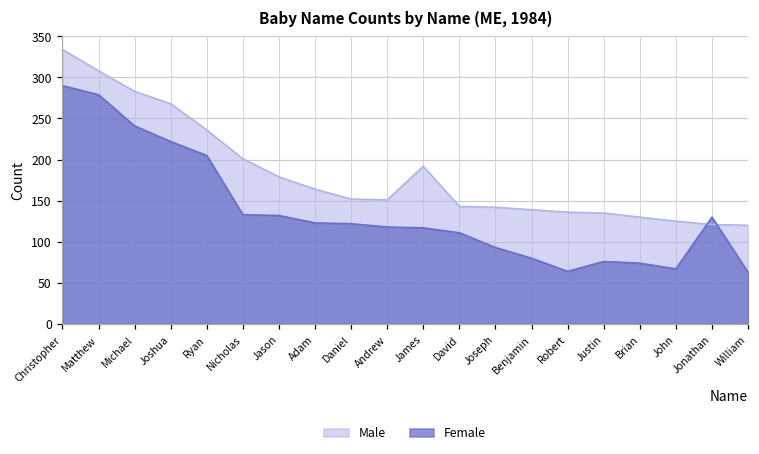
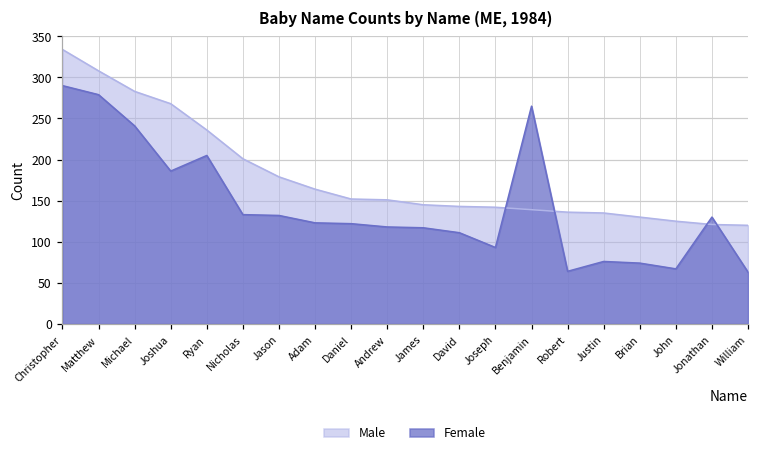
  {
    "Male": {
      "Christopher": 330,
      "Matthew": 310,
      "Michael": 280,
      "Joshua": 270,
      "Ryan": 240,
      "Nicholas": 200,
      "Jason": 180,
      "Adam": 160,
      "Daniel": 150,
      "Andrew": 150,
-     "James": 190,
+     "James": 150,
      "David": 140,
      "Joseph": 140,
      "Benjamin": 140,
      "Robert": 140,
      "Justin": 140,
      "Brian": 130,
      "John": 130,
      "Jonathan": 120,
      "William": 120
    },
    "Female": {
      "Christopher": 290,
      "Matthew": 280,
      "Michael": 240,
-     "Joshua": 220,
+     "Joshua": 190,
      "Ryan": 210,
      "Nicholas": 130,
      "Jason": 130,
      "Adam": 120,
      "Daniel": 120,
      "Andrew": 120,
      "James": 120,
      "David": 110,
      "Joseph": 90,
-     "Benjamin": 80,
+     "Benjamin": 270,
      "Robert": 60,
      "Justin": 80,
      "Brian": 70,
      "John": 70,
      "Jonathan": 130,
      "William": 60
    }
  }
